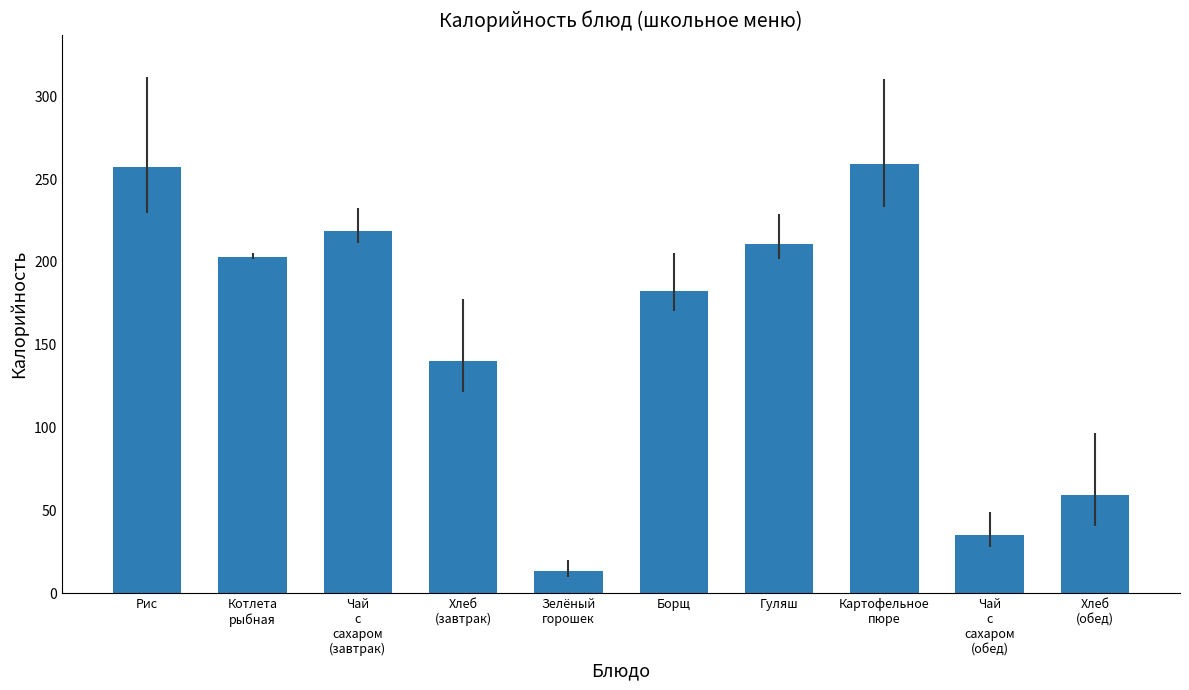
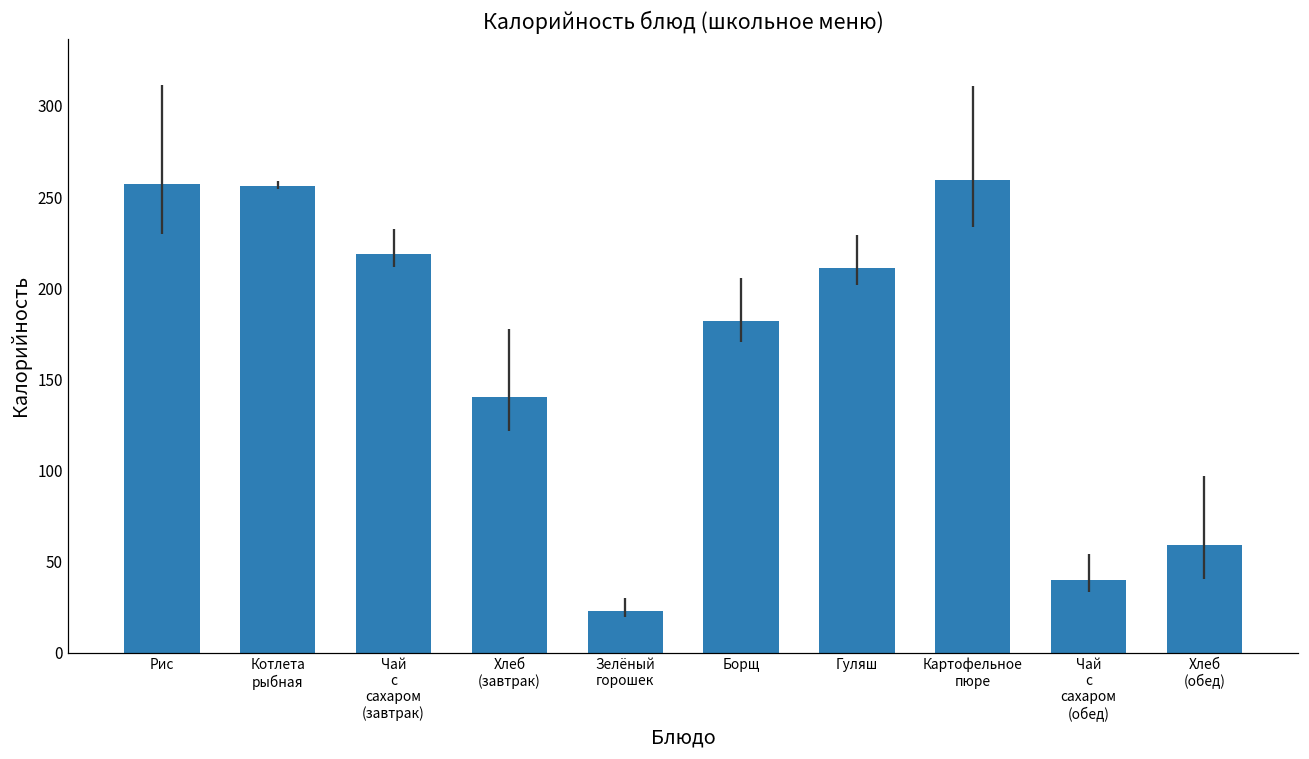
  {
    "Рис": 257,
-   "Котлета рыбная": 203,
+   "Котлета рыбная": 256,
    "Чай с сахаром (завтрак)": 219,
    "Хлеб (завтрак)": 140,
-   "Зелёный горошек": 13,
+   "Зелёный горошек": 23,
    "Борщ": 182,
    "Гуляш": 211,
    "Картофельное пюре": 259,
-   "Чай с сахаром (обед)": 35,
+   "Чай с сахаром (обед)": 40,
    "Хлеб (обед)": 59
  }
